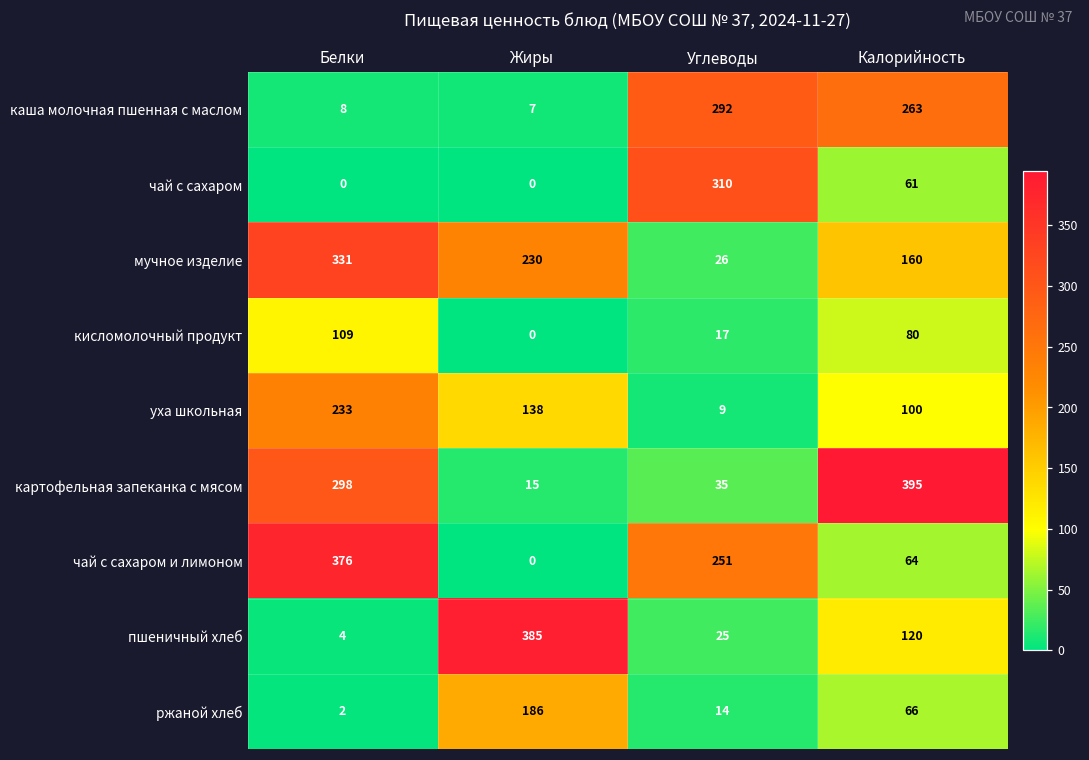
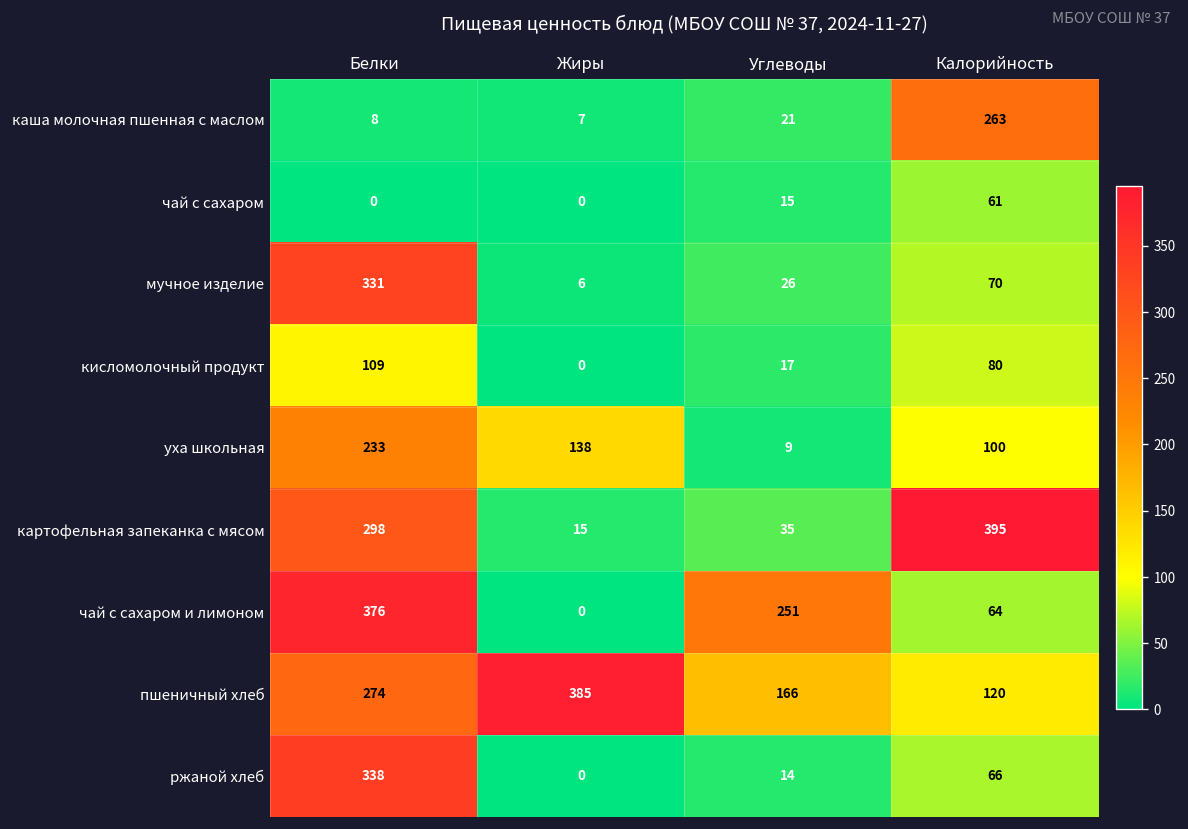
  {
    "каша молочная пшенная с маслом": {
      "Белки": 8,
      "Жиры": 7,
-     "Углеводы": 292,
+     "Углеводы": 21,
      "Калорийность": 263
    },
    "чай с сахаром": {
      "Белки": 0,
      "Жиры": 0,
-     "Углеводы": 310,
+     "Углеводы": 15,
      "Калорийность": 61
    },
    "мучное изделие": {
      "Белки": 331,
-     "Жиры": 230,
+     "Жиры": 6,
      "Углеводы": 26,
-     "Калорийность": 160
+     "Калорийность": 70
    },
    "кисломолочный продукт": {
      "Белки": 109,
      "Жиры": 0,
      "Углеводы": 17,
      "Калорийность": 80
    },
    "уха школьная": {
      "Белки": 233,
      "Жиры": 138,
      "Углеводы": 9,
      "Калорийность": 100
    },
    "картофельная запеканка с мясом": {
      "Белки": 298,
      "Жиры": 15,
      "Углеводы": 35,
      "Калорийность": 395
    },
    "чай с сахаром и лимоном": {
      "Белки": 376,
      "Жиры": 0,
      "Углеводы": 251,
      "Калорийность": 64
    },
    "пшеничный хлеб": {
-     "Белки": 4,
+     "Белки": 274,
      "Жиры": 385,
-     "Углеводы": 25,
+     "Углеводы": 166,
      "Калорийность": 120
    },
    "ржаной хлеб": {
-     "Белки": 2,
-     "Жиры": 186,
+     "Белки": 338,
+     "Жиры": 0,
      "Углеводы": 14,
      "Калорийность": 66
    }
  }
